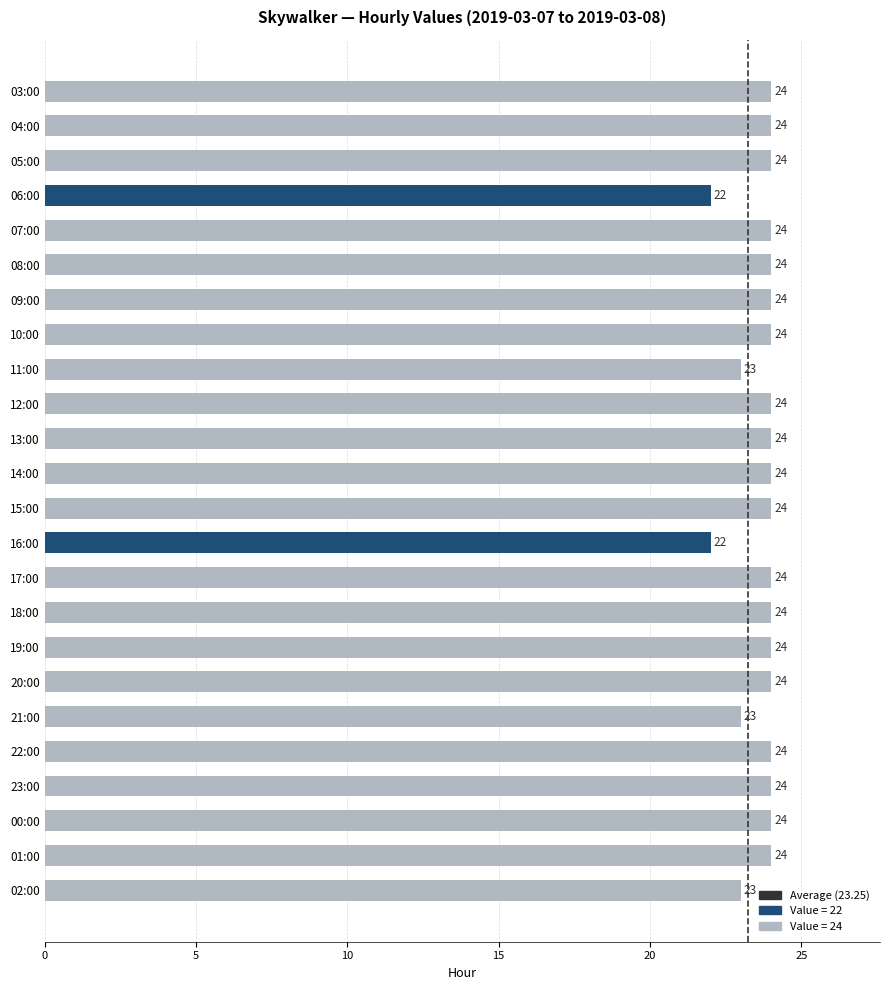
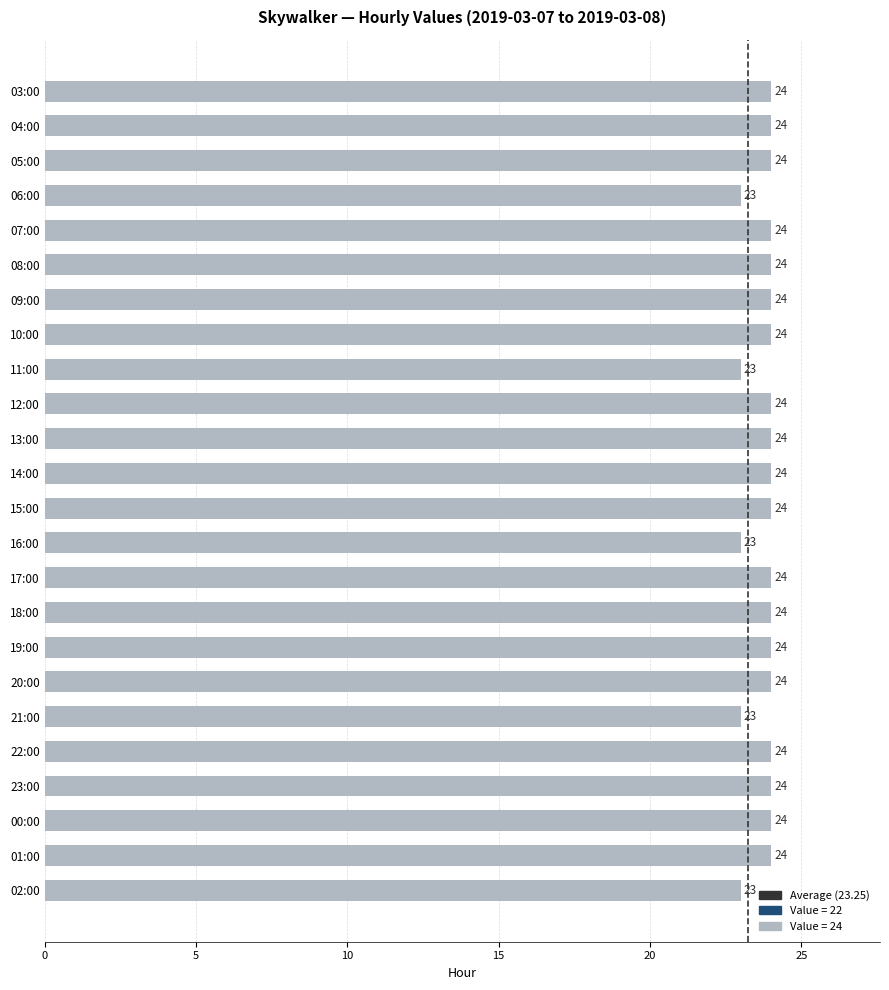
  {
    "03:00": 24,
    "04:00": 24,
    "05:00": 24,
-   "06:00": 22,
+   "06:00": 23,
    "07:00": 24,
    "08:00": 24,
    "09:00": 24,
    "10:00": 24,
    "11:00": 23,
    "12:00": 24,
    "13:00": 24,
    "14:00": 24,
    "15:00": 24,
-   "16:00": 22,
+   "16:00": 23,
    "17:00": 24,
    "18:00": 24,
    "19:00": 24,
    "20:00": 24,
    "21:00": 23,
    "22:00": 24,
    "23:00": 24,
    "00:00": 24,
    "01:00": 24,
    "02:00": 23
  }
